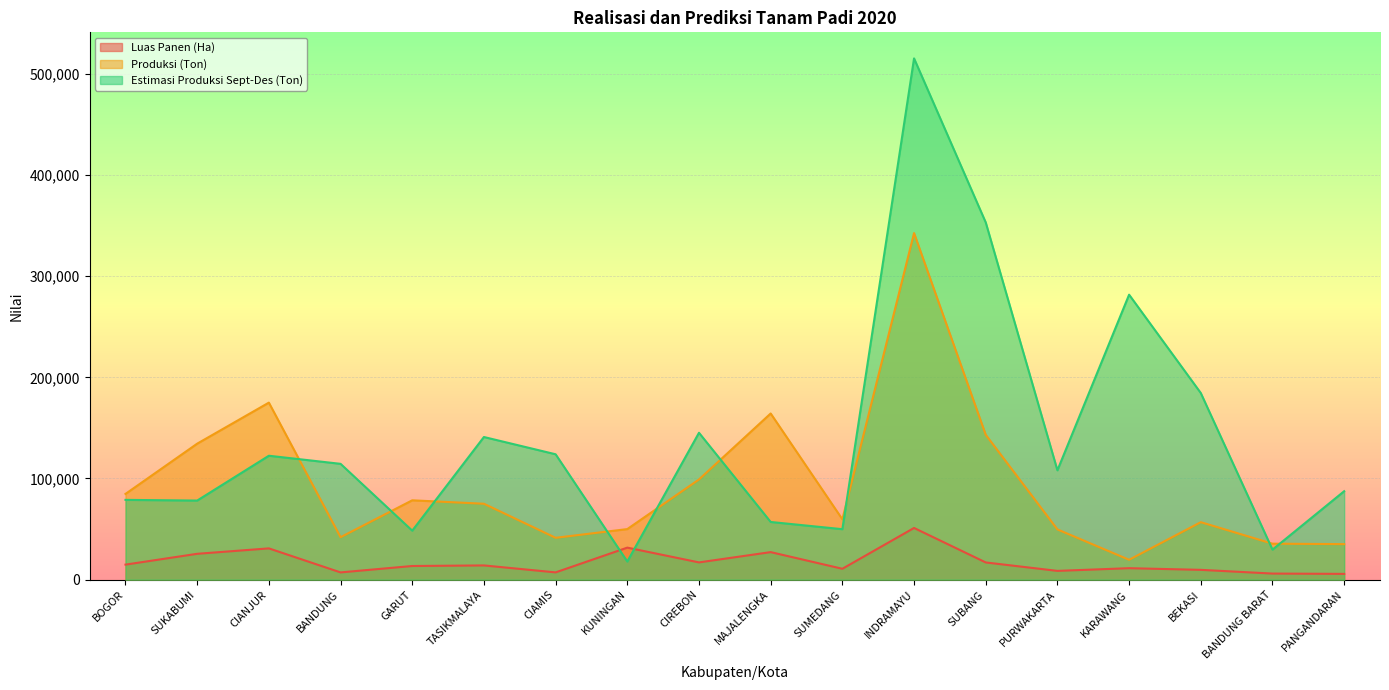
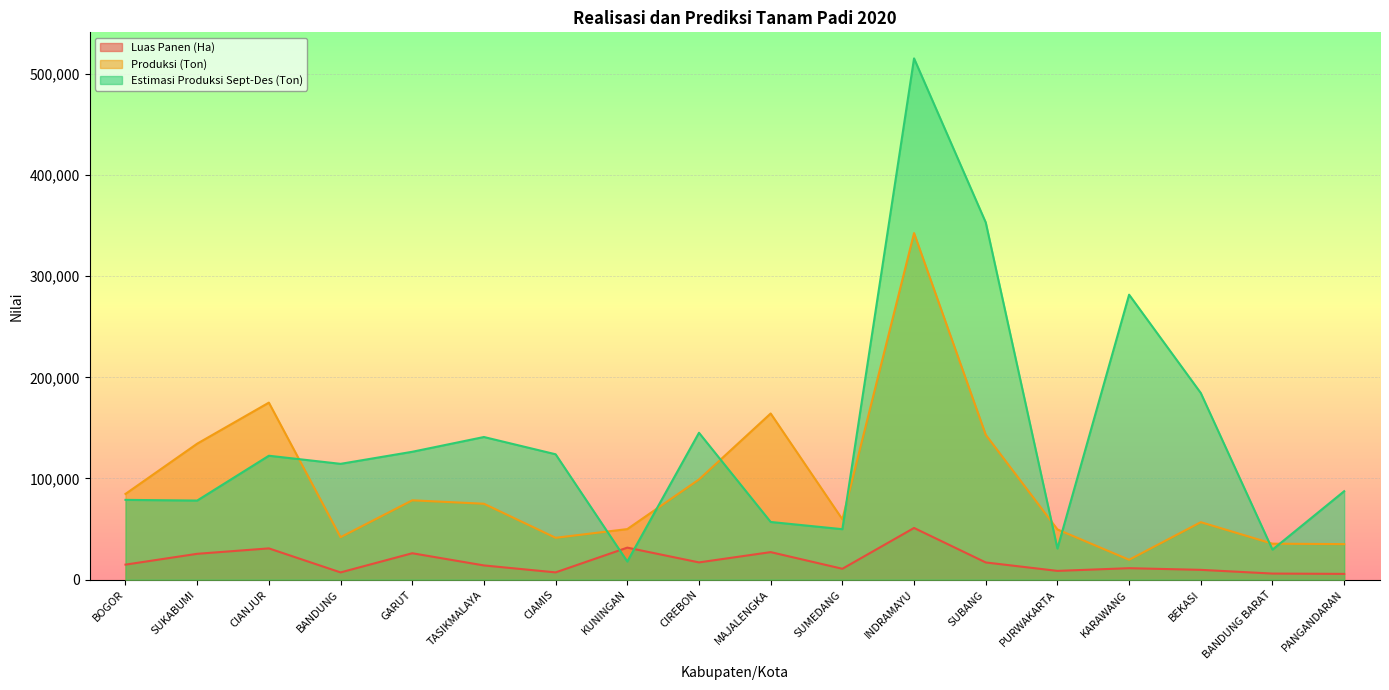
  {
    "Luas Panen (Ha)": {
      "BOGOR": "15,000",
      "SUKABUMI": "26,000",
      "CIANJUR": "31,000",
      "BANDUNG": "7,000",
-     "GARUT": "13,000",
+     "GARUT": "26,000",
      "TASIKMALAYA": "14,000",
      "CIAMIS": "7,000",
      "KUNINGAN": "32,000",
      "CIREBON": "17,000",
      "MAJALENGKA": "27,000",
      "SUMEDANG": "11,000",
      "INDRAMAYU": "51,000",
      "SUBANG": "17,000",
      "PURWAKARTA": "9,000",
      "KARAWANG": "11,000",
      "BEKASI": "10,000",
      "BANDUNG BARAT": "6,000",
      "PANGANDARAN": "6,000"
    },
    "Produksi (Ton)": {
      "BOGOR": "85,000",
      "SUKABUMI": "134,000",
      "CIANJUR": "175,000",
      "BANDUNG": "42,000",
      "GARUT": "78,000",
      "TASIKMALAYA": "75,000",
      "CIAMIS": "41,000",
      "KUNINGAN": "50,000",
      "CIREBON": "99,000",
      "MAJALENGKA": "164,000",
      "SUMEDANG": "60,000",
      "INDRAMAYU": "343,000",
      "SUBANG": "143,000",
      "PURWAKARTA": "50,000",
      "KARAWANG": "20,000",
      "BEKASI": "57,000",
      "BANDUNG BARAT": "36,000",
      "PANGANDARAN": "35,000"
    },
    "Estimasi Produksi Sept-Des (Ton)": {
      "BOGOR": "79,000",
      "SUKABUMI": "78,000",
      "CIANJUR": "122,000",
      "BANDUNG": "114,000",
-     "GARUT": "48,000",
+     "GARUT": "126,000",
      "TASIKMALAYA": "141,000",
      "CIAMIS": "124,000",
      "KUNINGAN": "18,000",
      "CIREBON": "145,000",
      "MAJALENGKA": "57,000",
      "SUMEDANG": "50,000",
      "INDRAMAYU": "515,000",
      "SUBANG": "353,000",
-     "PURWAKARTA": "108,000",
+     "PURWAKARTA": "31,000",
      "KARAWANG": "282,000",
      "BEKASI": "184,000",
      "BANDUNG BARAT": "30,000",
      "PANGANDARAN": "87,000"
    }
  }
